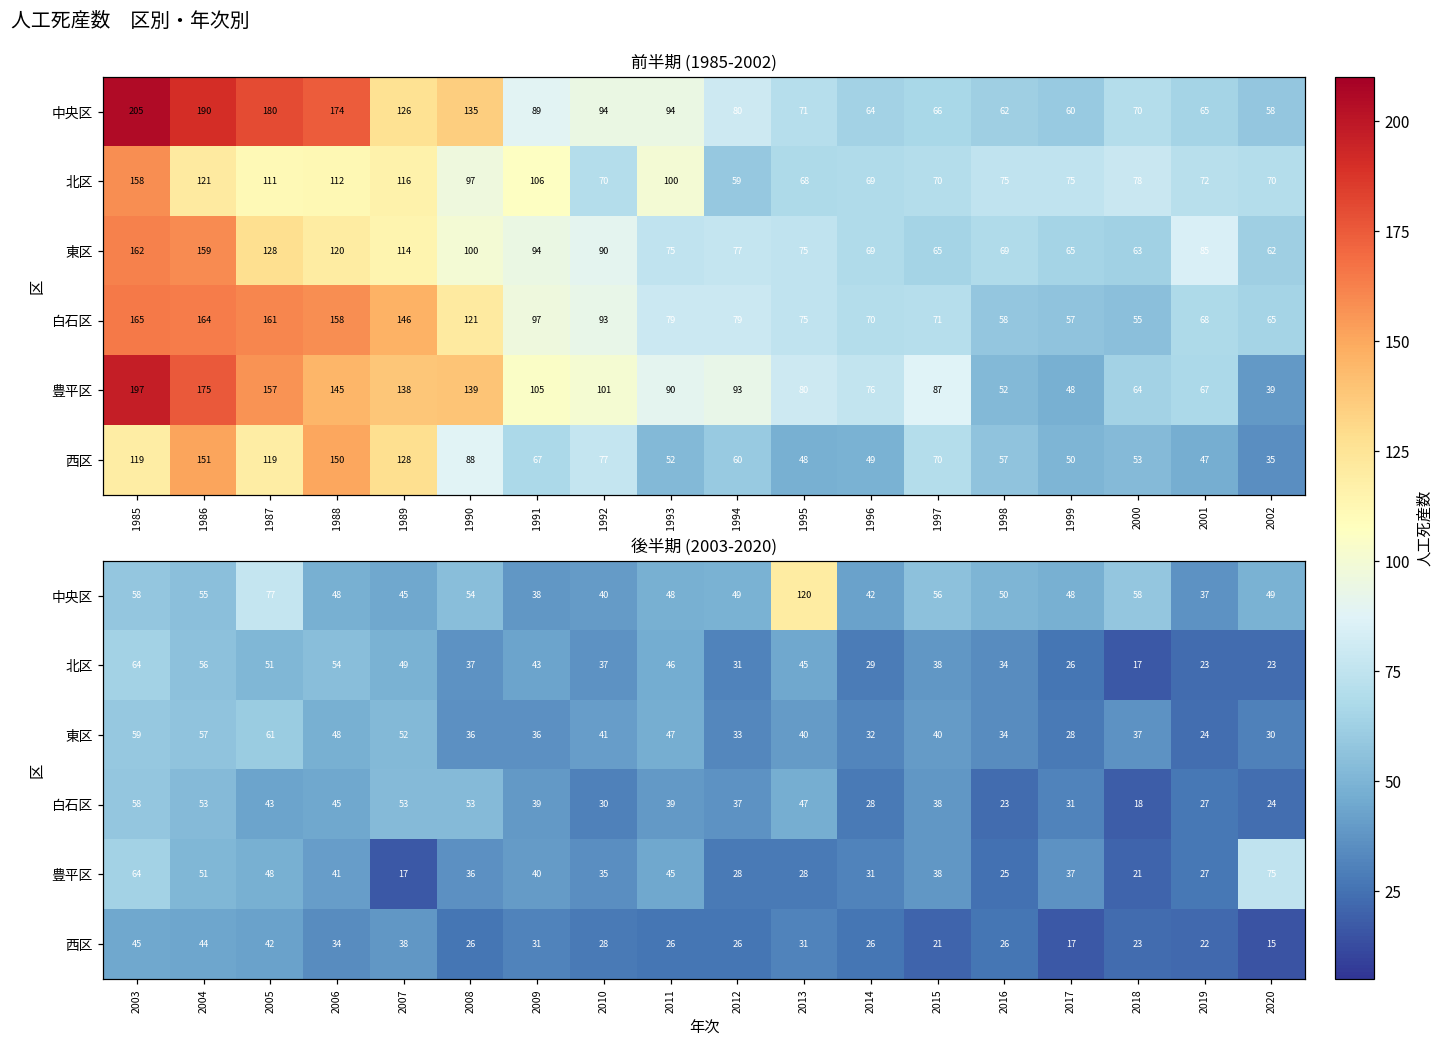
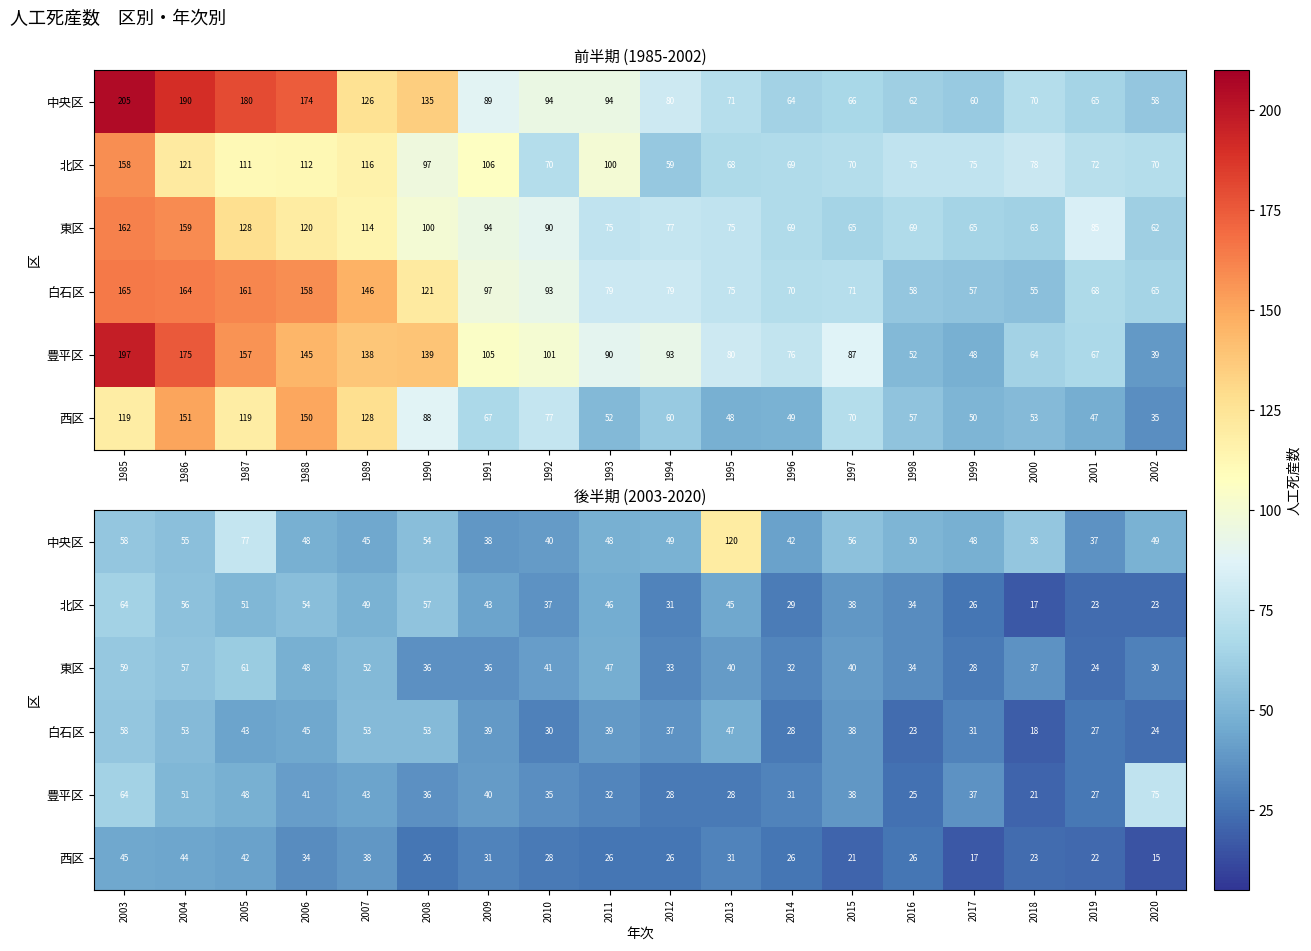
  {
    "後半期 (2003-2020)": {
      "北区": {
        "2003": 64,
        "2004": 56,
        "2005": 51,
        "2006": 54,
        "2007": 49,
-       "2008": 37,
+       "2008": 57,
        "2009": 43,
        "2010": 37,
        "2011": 46,
        "2012": 31,
        "2013": 45,
        "2014": 29,
        "2015": 38,
        "2016": 34,
        "2017": 26,
        "2018": 17,
        "2019": 23,
        "2020": 23
      },
      "豊平区": {
        "2003": 64,
        "2004": 51,
        "2005": 48,
        "2006": 41,
-       "2007": 17,
+       "2007": 43,
        "2008": 36,
        "2009": 40,
        "2010": 35,
-       "2011": 45,
+       "2011": 32,
        "2012": 28,
        "2013": 28,
        "2014": 31,
        "2015": 38,
        "2016": 25,
        "2017": 37,
        "2018": 21,
        "2019": 27,
        "2020": 75
      }
    }
  }
